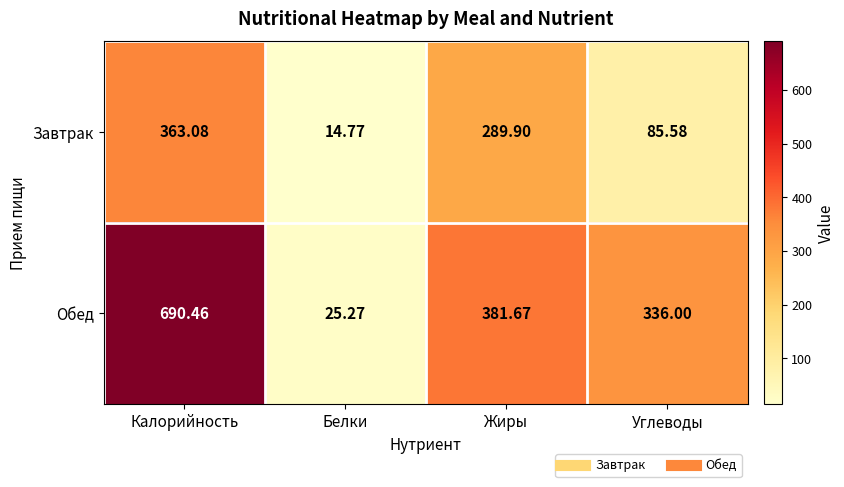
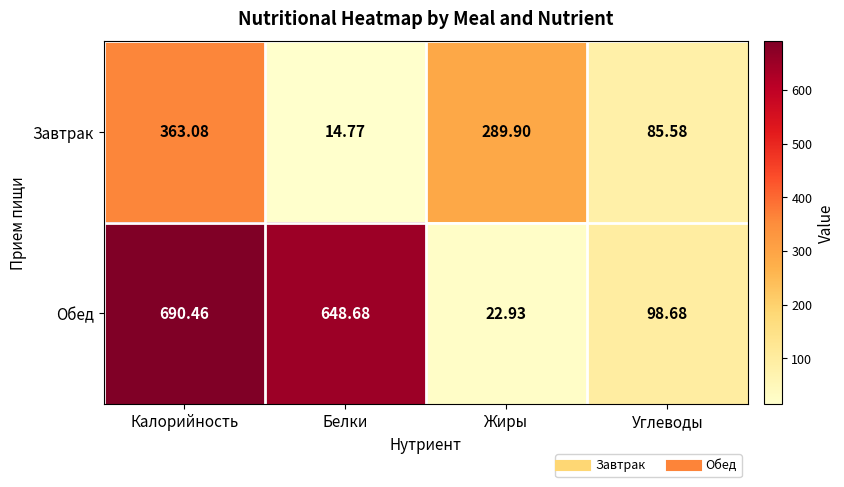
  {
    "Завтрак": {
      "Калорийность": 363.08,
      "Белки": 14.77,
      "Жиры": 289.90,
      "Углеводы": 85.58
    },
    "Обед": {
      "Калорийность": 690.46,
-     "Белки": 25.27,
-     "Жиры": 381.67,
-     "Углеводы": 336.00
+     "Белки": 648.68,
+     "Жиры": 22.93,
+     "Углеводы": 98.68
    }
  }
